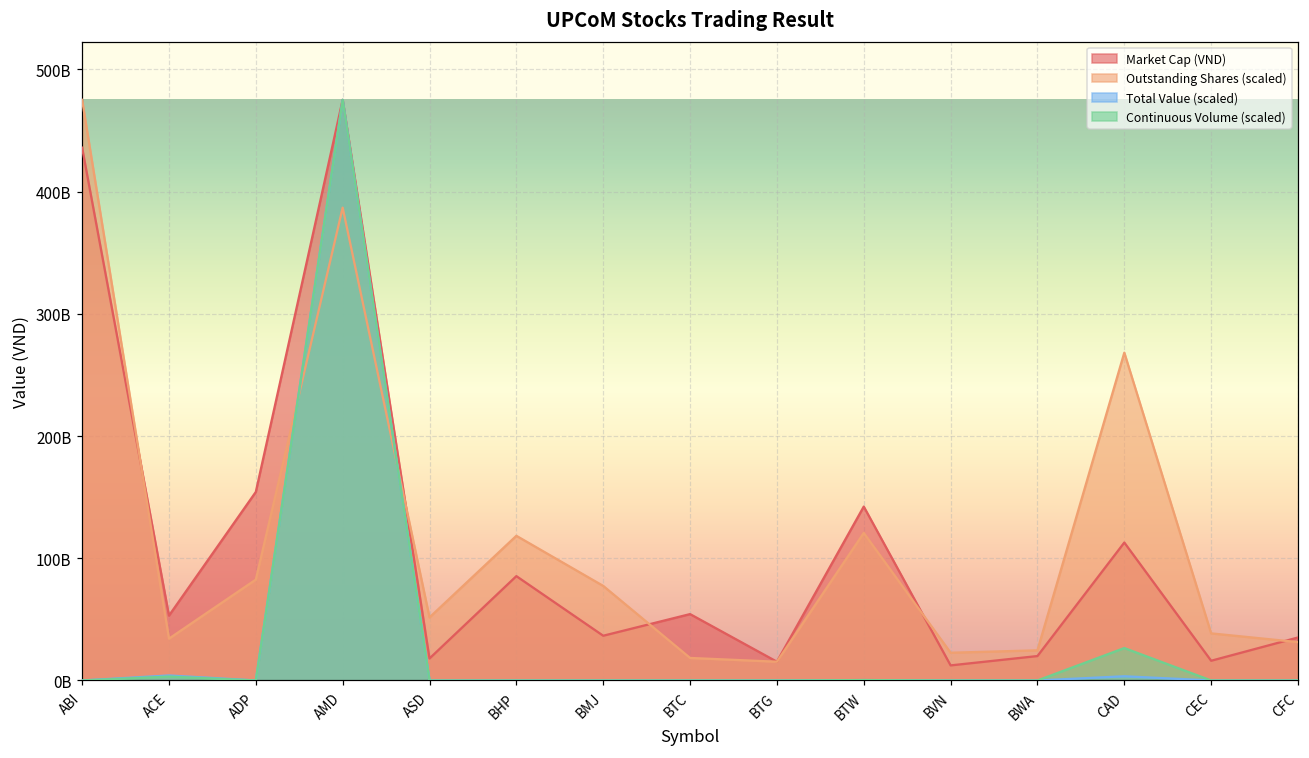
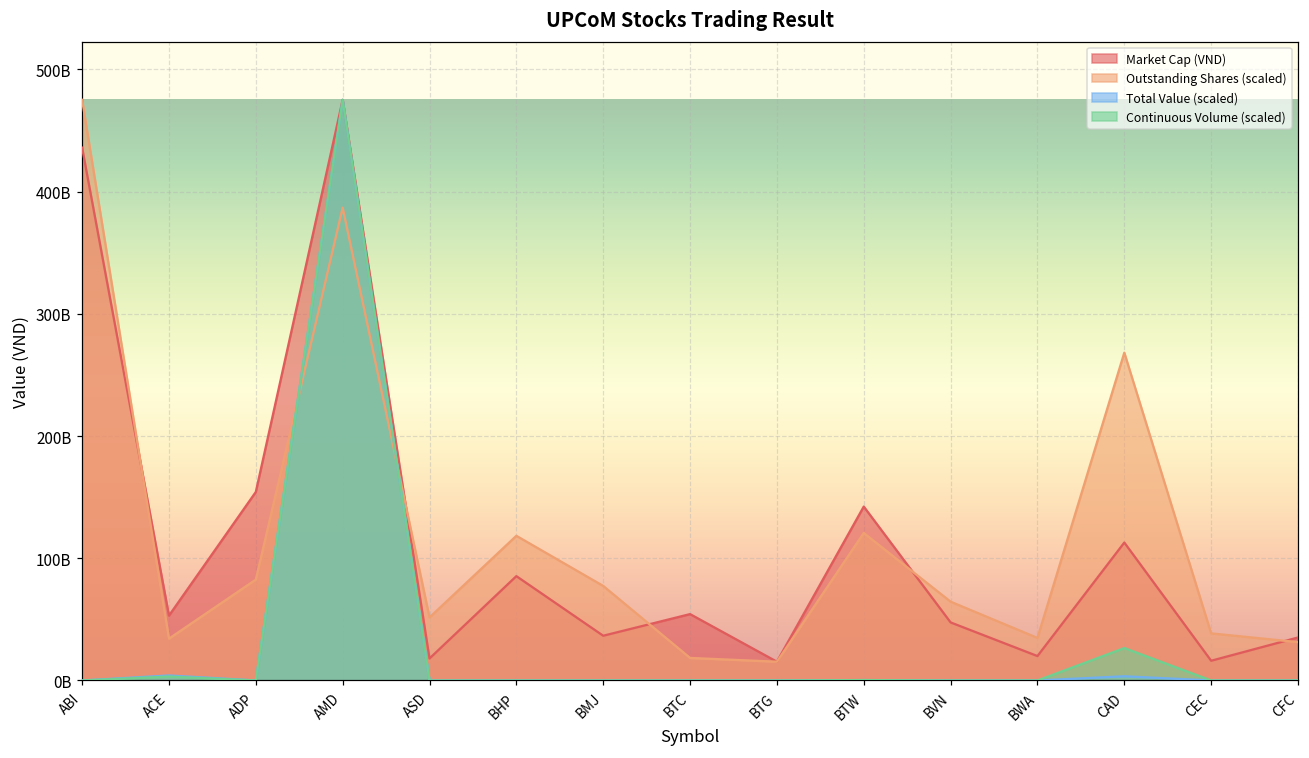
  {
    "Market Cap (VND)": {
      "ABI": 436000000000,
      "ACE": 53000000000,
      "ADP": 154000000000,
      "ASD": 18000000000,
      "BHP": 85000000000,
      "BMJ": 37000000000,
      "BTC": 54000000000,
      "BTW": 142000000000,
-     "BVN": 12000000000,
+     "BVN": 48000000000,
      "BWA": 20000000000,
      "CAD": 113000000000,
      "CEC": 16000000000,
      "CFC": 35000000000
    },
    "Outstanding Shares (scaled)": {
      "ABI": 475000000000,
      "ACE": 34000000000,
      "ADP": 83000000000,
      "AMD": 387000000000,
      "ASD": 52000000000,
      "BHP": 118000000000,
      "BMJ": 77000000000,
      "BTC": 18000000000,
      "BTW": 121000000000,
-     "BVN": 23000000000,
-     "BWA": 25000000000,
+     "BVN": 64000000000,
+     "BWA": 35000000000,
      "CAD": 268000000000,
      "CEC": 39000000000,
      "CFC": 31000000000
    },
    "Total Value (scaled)": {
      "CAD": 3000000000
    },
    "Continuous Volume (scaled)": {
      "CAD": 27000000000
    }
  }
